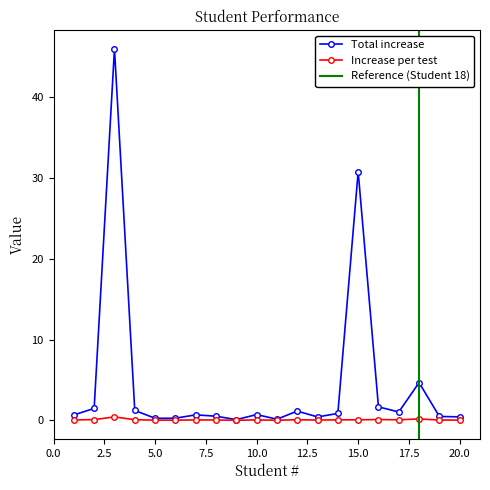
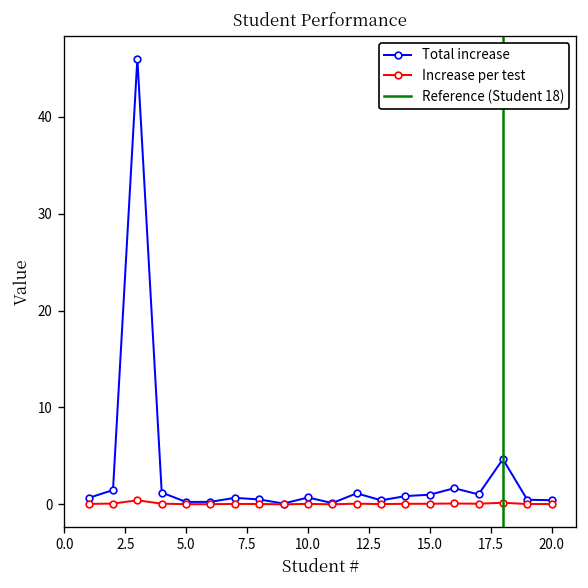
  {
    "Total increase": {
      "10.0": 1,
-     "15.0": 31,
+     "15.0": 1,
      "20.0": 0
    },
    "Increase per test": {
      "10.0": 0,
      "15.0": 0,
      "20.0": 0
    }
  }
